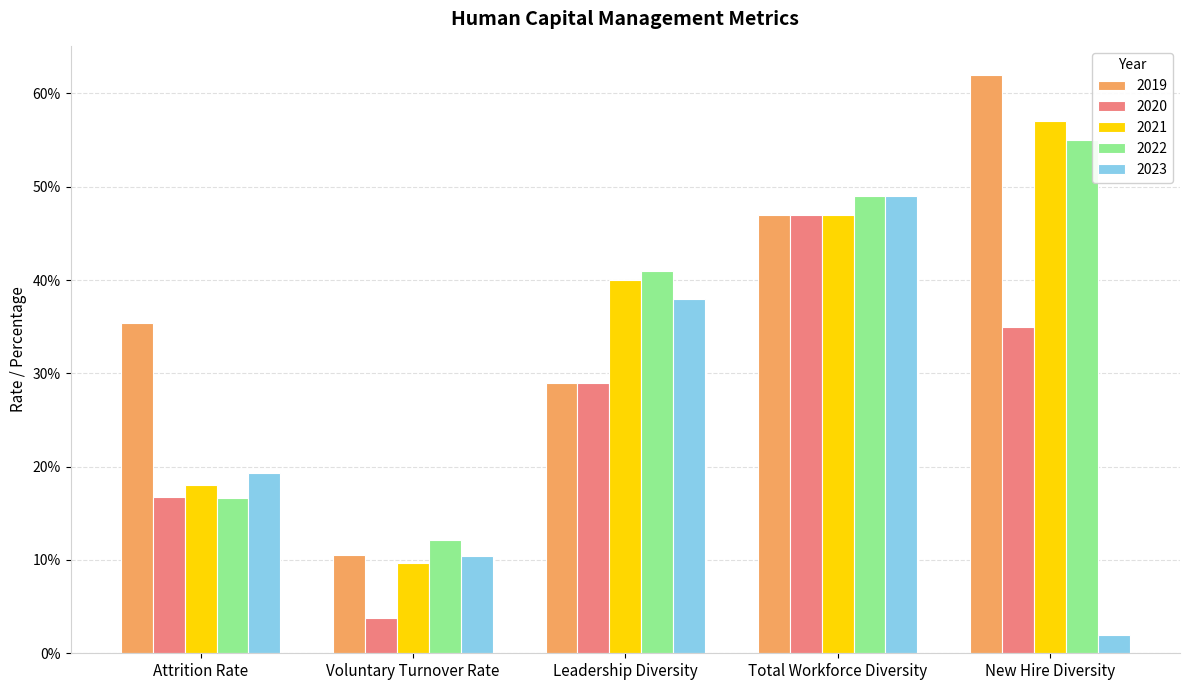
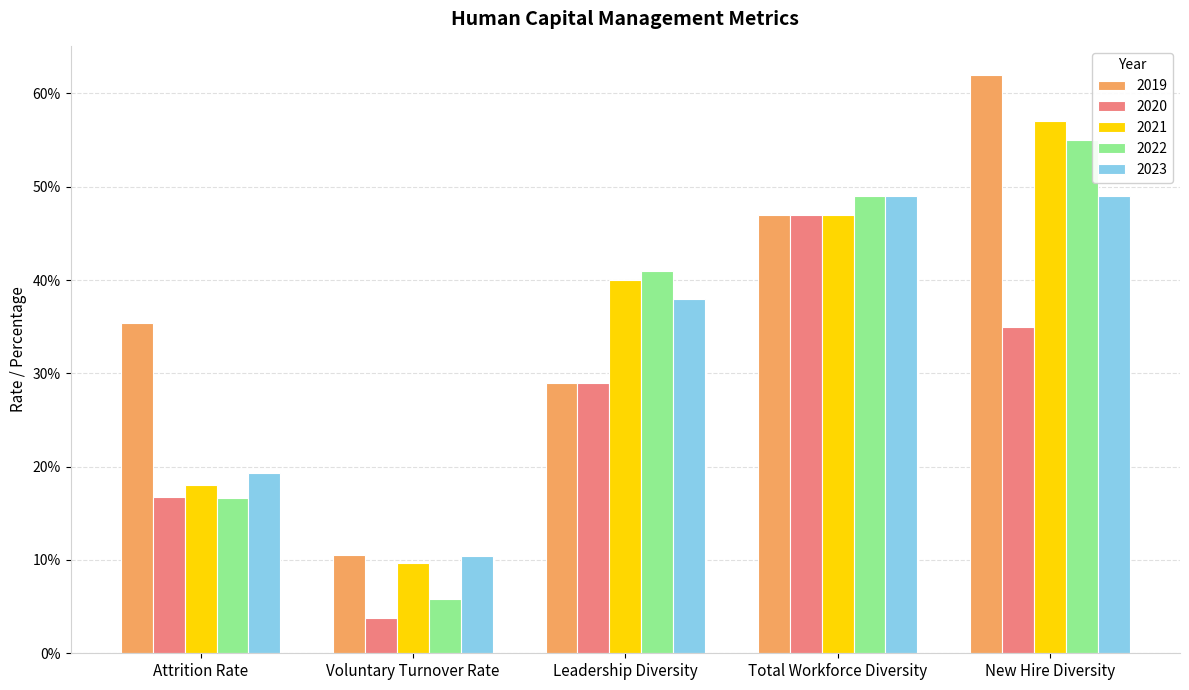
  {
    "2021": {
      "Attrition Rate": "18%",
      "Voluntary Turnover Rate": "10%",
      "Leadership Diversity": "40%",
      "Total Workforce Diversity": "47%",
      "New Hire Diversity": "57%"
    },
    "2022": {
      "Attrition Rate": "17%",
-     "Voluntary Turnover Rate": "12%",
+     "Voluntary Turnover Rate": "6%",
      "Leadership Diversity": "41%",
      "Total Workforce Diversity": "49%",
      "New Hire Diversity": "55%"
    },
    "2023": {
      "Attrition Rate": "19%",
      "Voluntary Turnover Rate": "10%",
      "Leadership Diversity": "38%",
      "Total Workforce Diversity": "49%",
-     "New Hire Diversity": "2%"
+     "New Hire Diversity": "49%"
    }
  }
